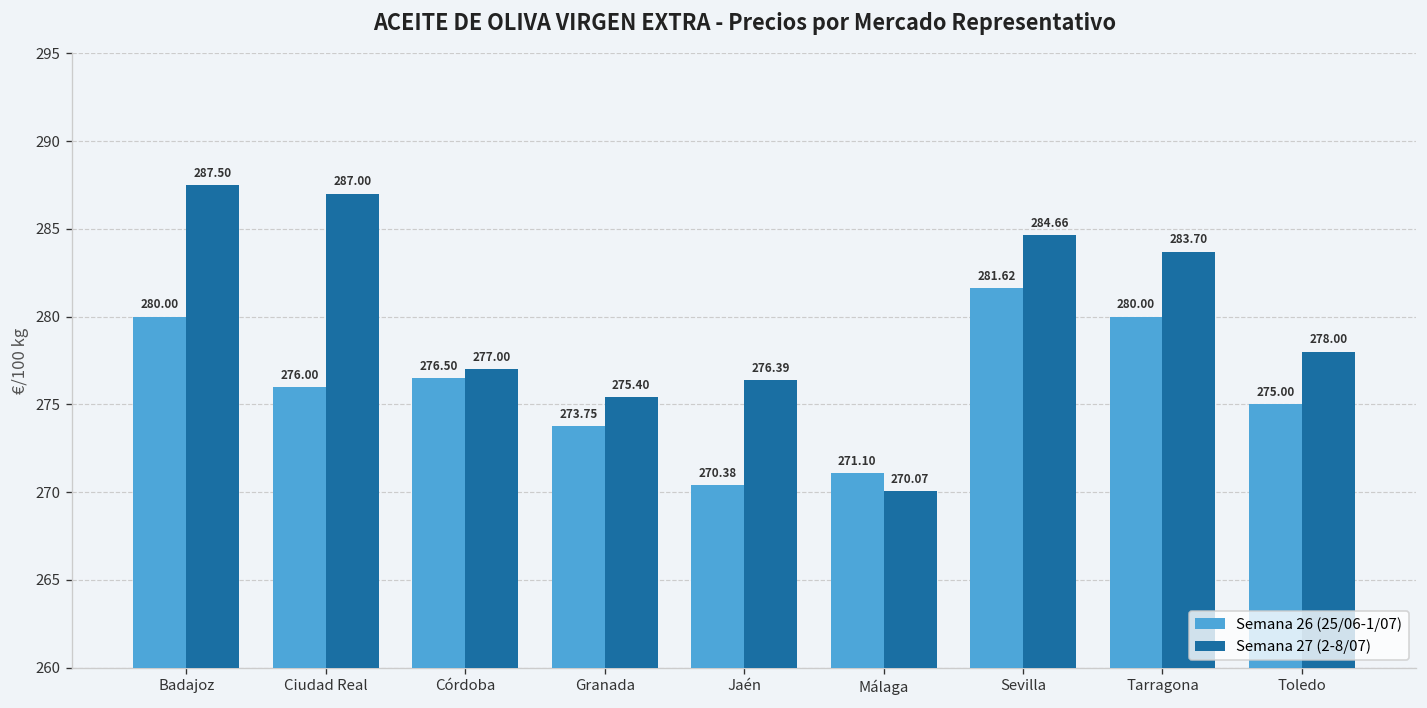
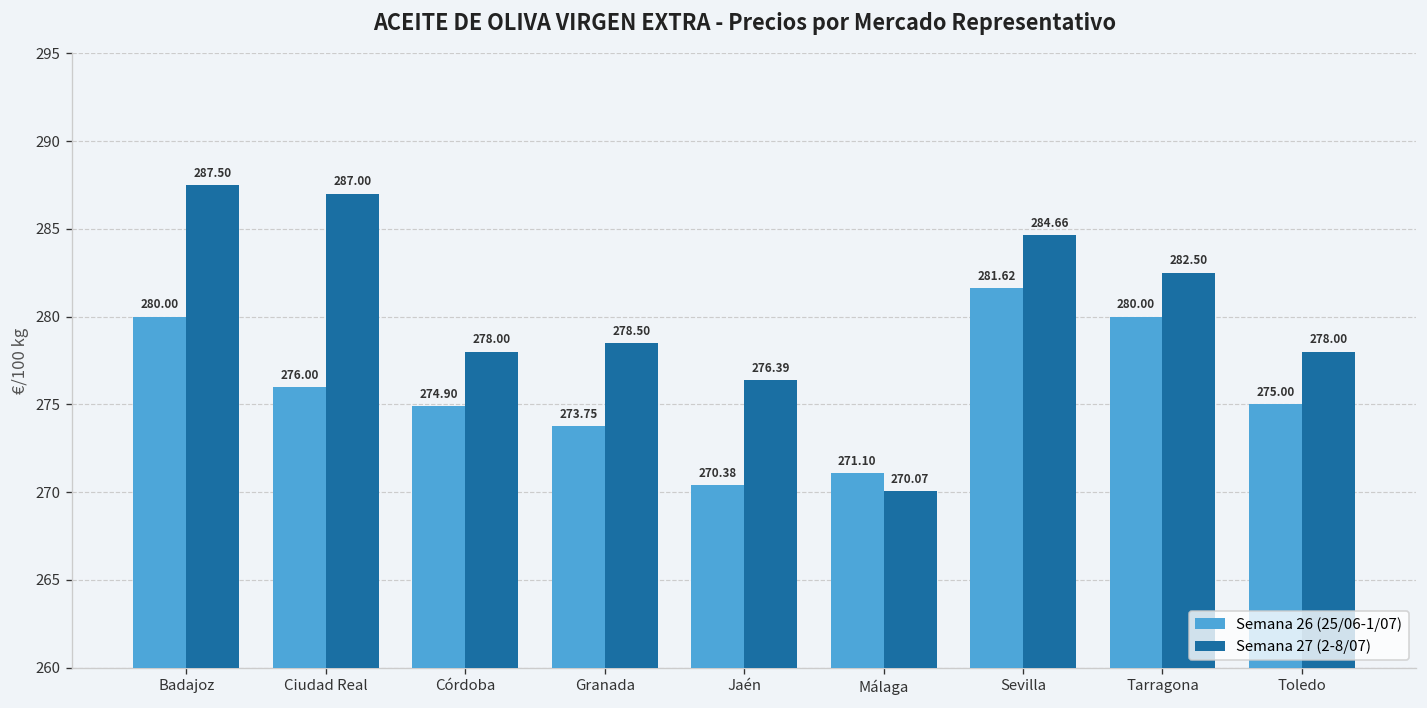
  {
    "Semana 26 (25/06-1/07)": {
      "Badajoz": 280.00,
      "Ciudad Real": 276.00,
-     "Córdoba": 276.50,
+     "Córdoba": 274.90,
      "Granada": 273.75,
      "Jaén": 270.38,
      "Málaga": 271.10,
      "Sevilla": 281.62,
      "Tarragona": 280.00,
      "Toledo": 275.00
    },
    "Semana 27 (2-8/07)": {
      "Badajoz": 287.50,
      "Ciudad Real": 287.00,
-     "Córdoba": 277.00,
-     "Granada": 275.40,
+     "Córdoba": 278.00,
+     "Granada": 278.50,
      "Jaén": 276.39,
      "Málaga": 270.07,
      "Sevilla": 284.66,
-     "Tarragona": 283.70,
+     "Tarragona": 282.50,
      "Toledo": 278.00
    }
  }
